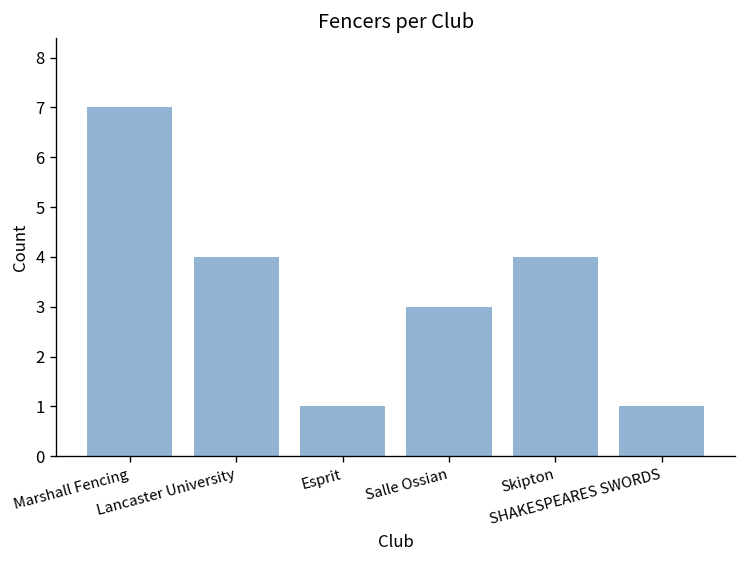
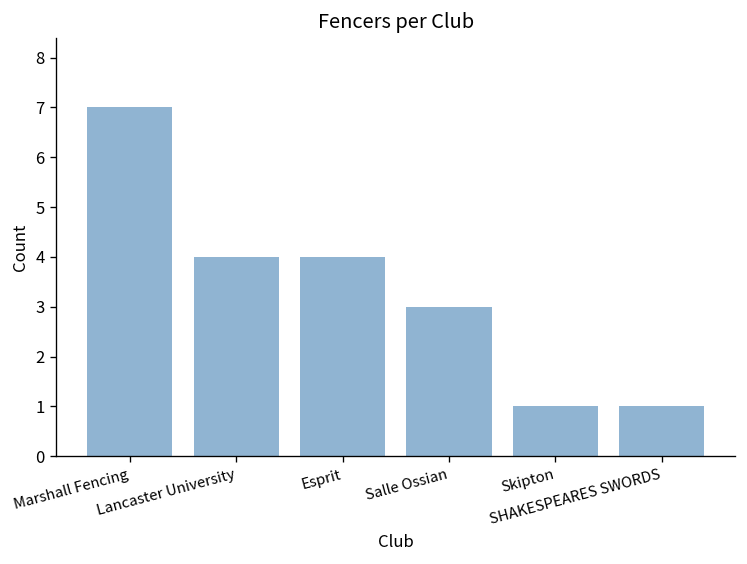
  {
    "Marshall Fencing": 7,
    "Lancaster University": 4,
-   "Esprit": 1,
+   "Esprit": 4,
    "Salle Ossian": 3,
-   "Skipton": 4,
+   "Skipton": 1,
    "SHAKESPEARES SWORDS": 1
  }
